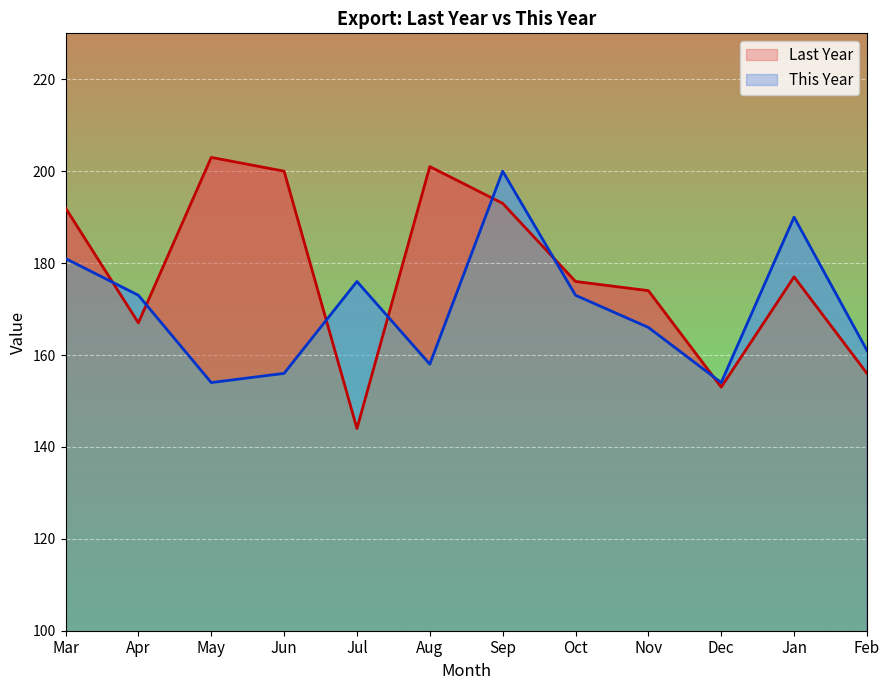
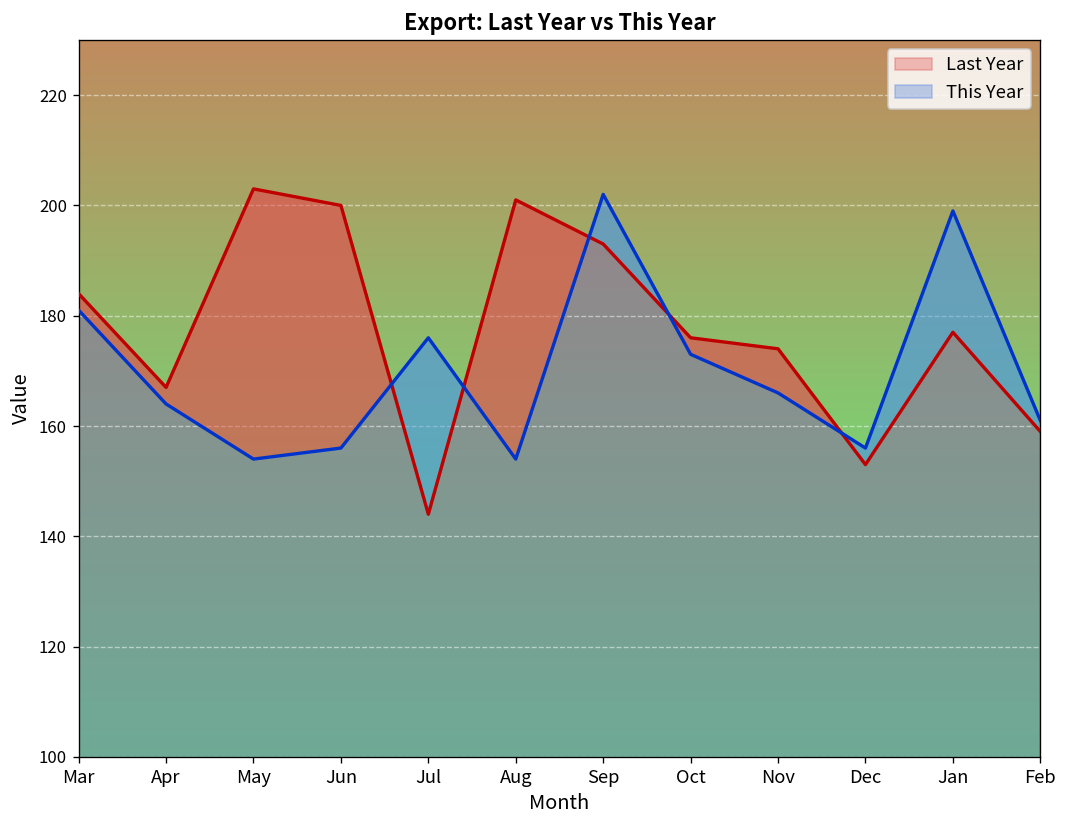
  {
    "Last Year": {
-     "Mar": 192,
+     "Mar": 184,
      "Apr": 167,
      "May": 203,
      "Jun": 200,
      "Jul": 144,
      "Aug": 201,
      "Sep": 193,
      "Oct": 176,
      "Nov": 174,
      "Dec": 153,
      "Jan": 177,
-     "Feb": 156
+     "Feb": 159
    },
    "This Year": {
      "Mar": 181,
-     "Apr": 173,
+     "Apr": 164,
      "May": 154,
      "Jun": 156,
      "Jul": 176,
-     "Aug": 158,
-     "Sep": 200,
+     "Aug": 154,
+     "Sep": 202,
      "Oct": 173,
      "Nov": 166,
-     "Dec": 154,
-     "Jan": 190,
+     "Dec": 156,
+     "Jan": 199,
      "Feb": 161
    }
  }
